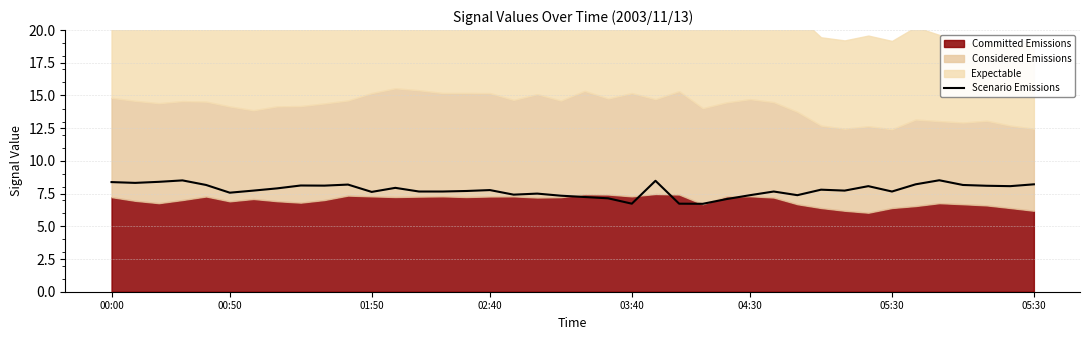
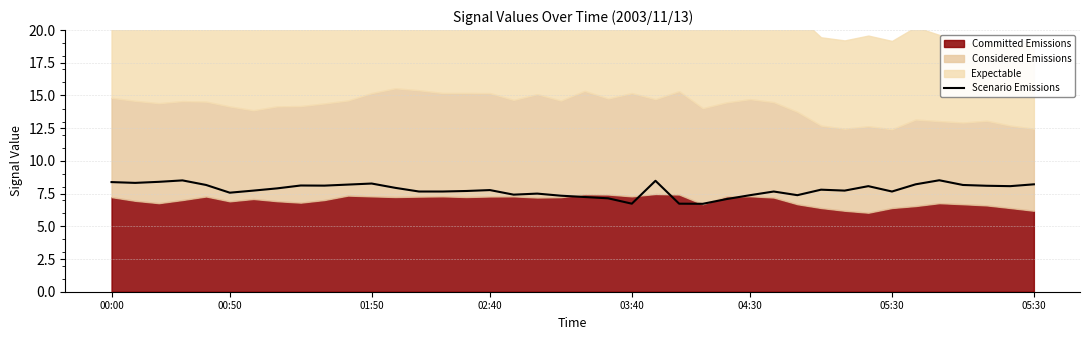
  {
    "Scenario Emissions": {
      "00:00": 8.4,
      "00:50": 7.6,
-     "01:50": 7.6,
+     "01:50": 8.3,
      "02:40": 7.8,
      "03:40": 6.7
    },
    "Committed Emissions": {
      "00:00": 7.2,
      "00:50": 6.9,
      "01:50": 7.3,
      "02:40": 7.3,
      "03:40": 7.3
    }
  }
